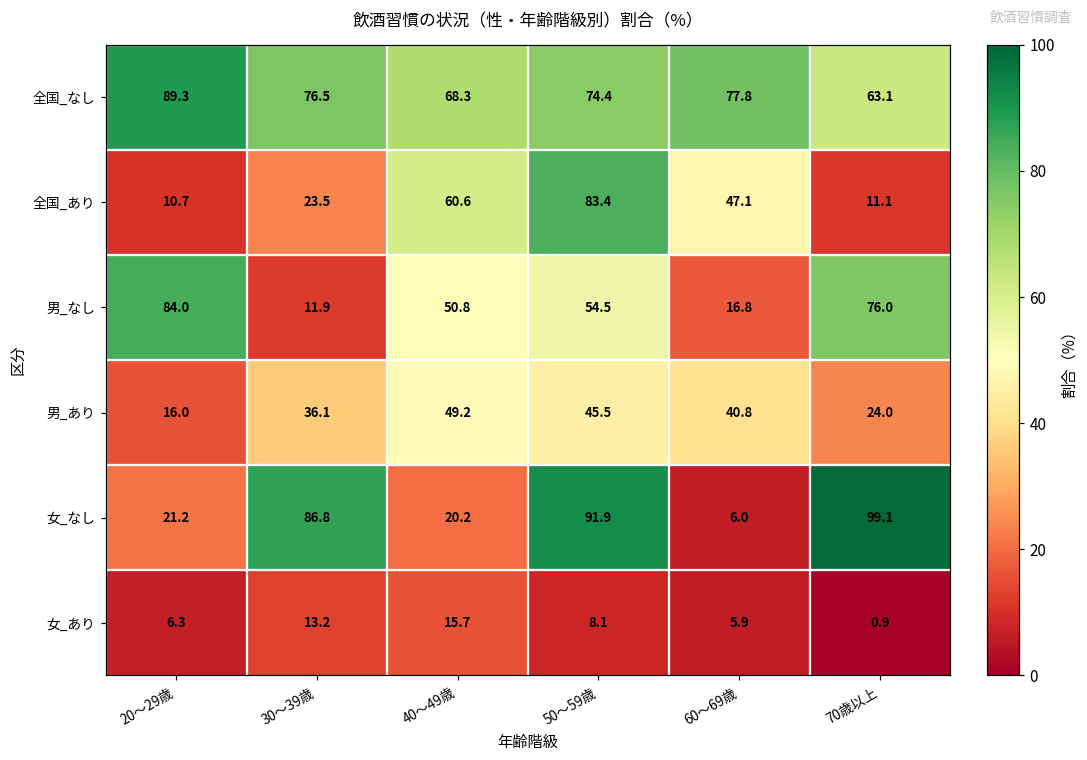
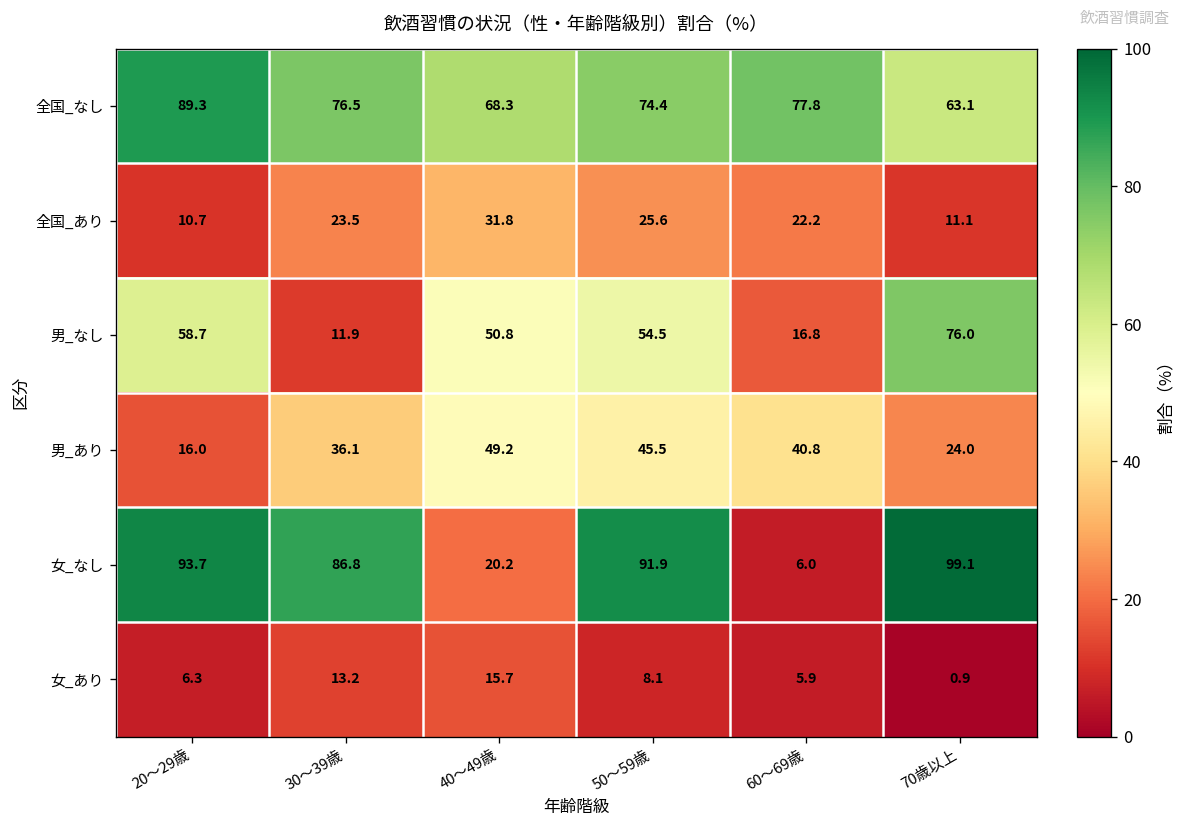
  {
    "全国_なし": {
      "20～29歳": 89.3,
      "30～39歳": 76.5,
      "40～49歳": 68.3,
      "50～59歳": 74.4,
      "60～69歳": 77.8,
      "70歳以上": 63.1
    },
    "全国_あり": {
      "20～29歳": 10.7,
      "30～39歳": 23.5,
-     "40～49歳": 60.6,
-     "50～59歳": 83.4,
-     "60～69歳": 47.1,
+     "40～49歳": 31.8,
+     "50～59歳": 25.6,
+     "60～69歳": 22.2,
      "70歳以上": 11.1
    },
    "男_なし": {
-     "20～29歳": 84.0,
+     "20～29歳": 58.7,
      "30～39歳": 11.9,
      "40～49歳": 50.8,
      "50～59歳": 54.5,
      "60～69歳": 16.8,
      "70歳以上": 76.0
    },
    "男_あり": {
      "20～29歳": 16.0,
      "30～39歳": 36.1,
      "40～49歳": 49.2,
      "50～59歳": 45.5,
      "60～69歳": 40.8,
      "70歳以上": 24.0
    },
    "女_なし": {
-     "20～29歳": 21.2,
+     "20～29歳": 93.7,
      "30～39歳": 86.8,
      "40～49歳": 20.2,
      "50～59歳": 91.9,
      "60～69歳": 6.0,
      "70歳以上": 99.1
    },
    "女_あり": {
      "20～29歳": 6.3,
      "30～39歳": 13.2,
      "40～49歳": 15.7,
      "50～59歳": 8.1,
      "60～69歳": 5.9,
      "70歳以上": 0.9
    }
  }
